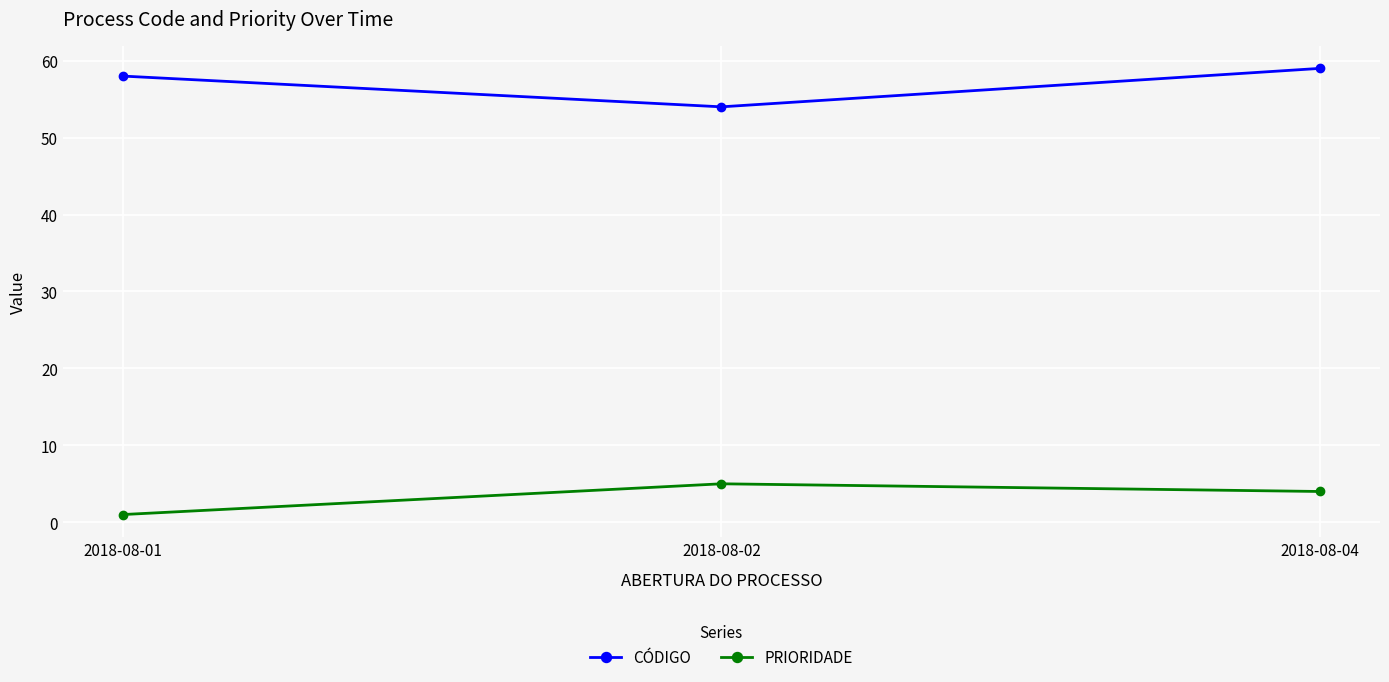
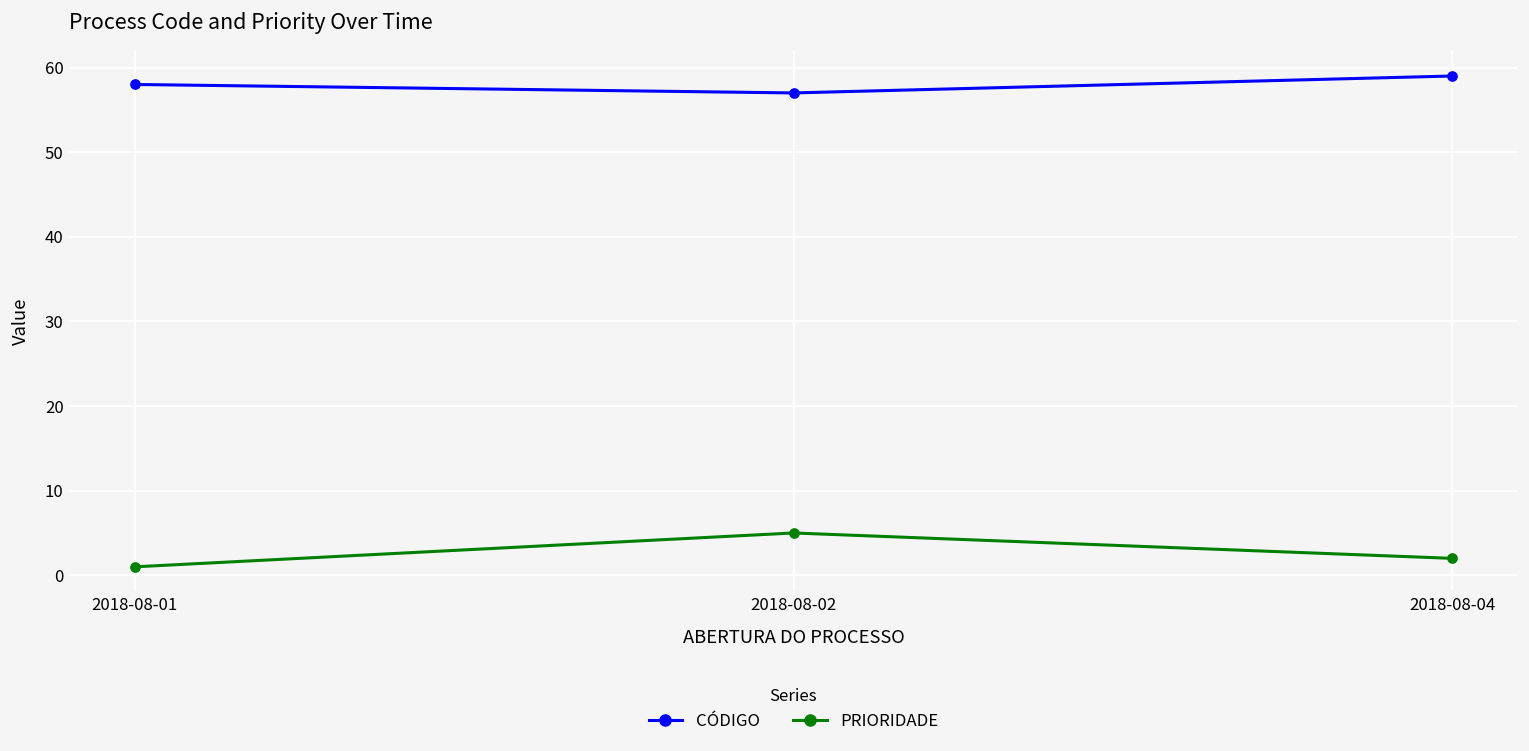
  {
    "CÓDIGO": {
      "2018-08-01": 58,
-     "2018-08-02": 54,
+     "2018-08-02": 57,
      "2018-08-04": 59
    },
    "PRIORIDADE": {
      "2018-08-01": 1,
      "2018-08-02": 5,
-     "2018-08-04": 4
+     "2018-08-04": 2
    }
  }
